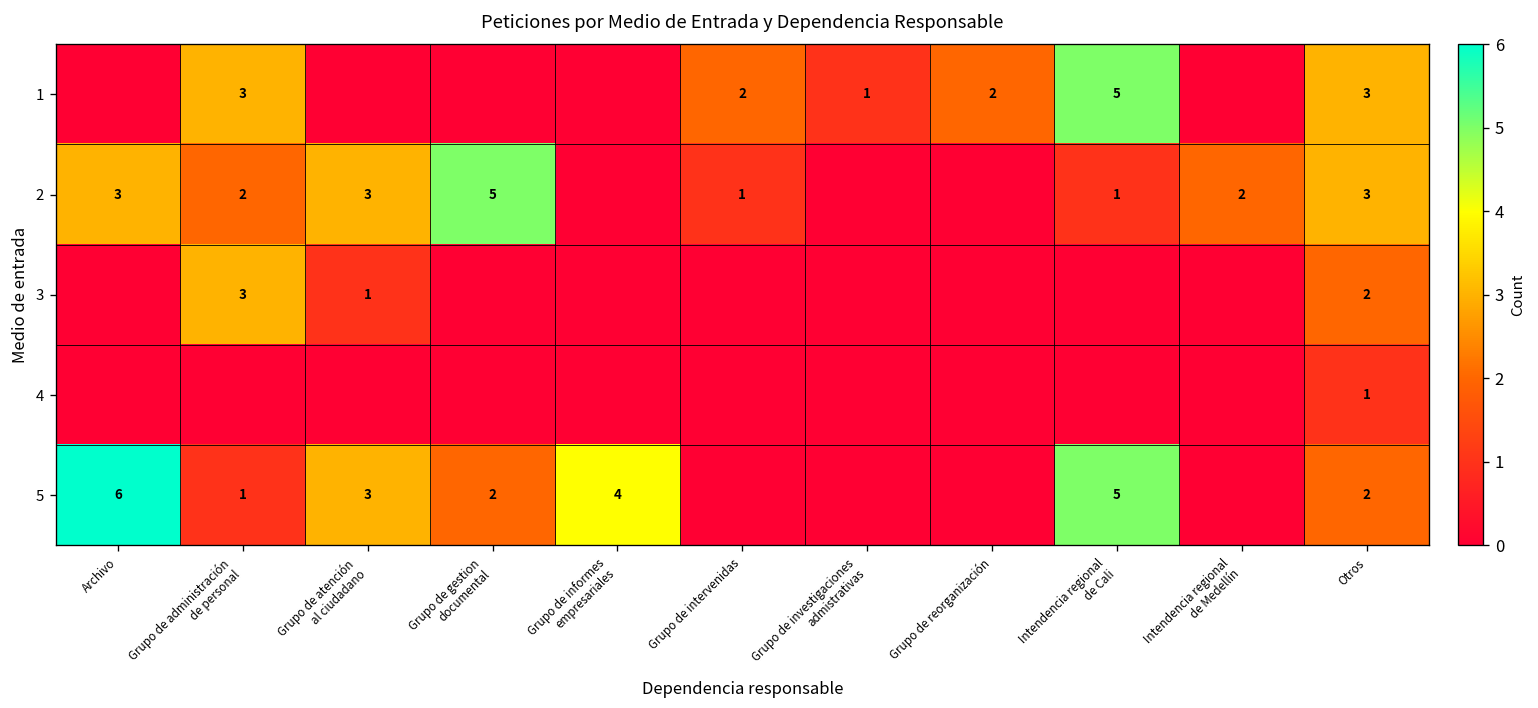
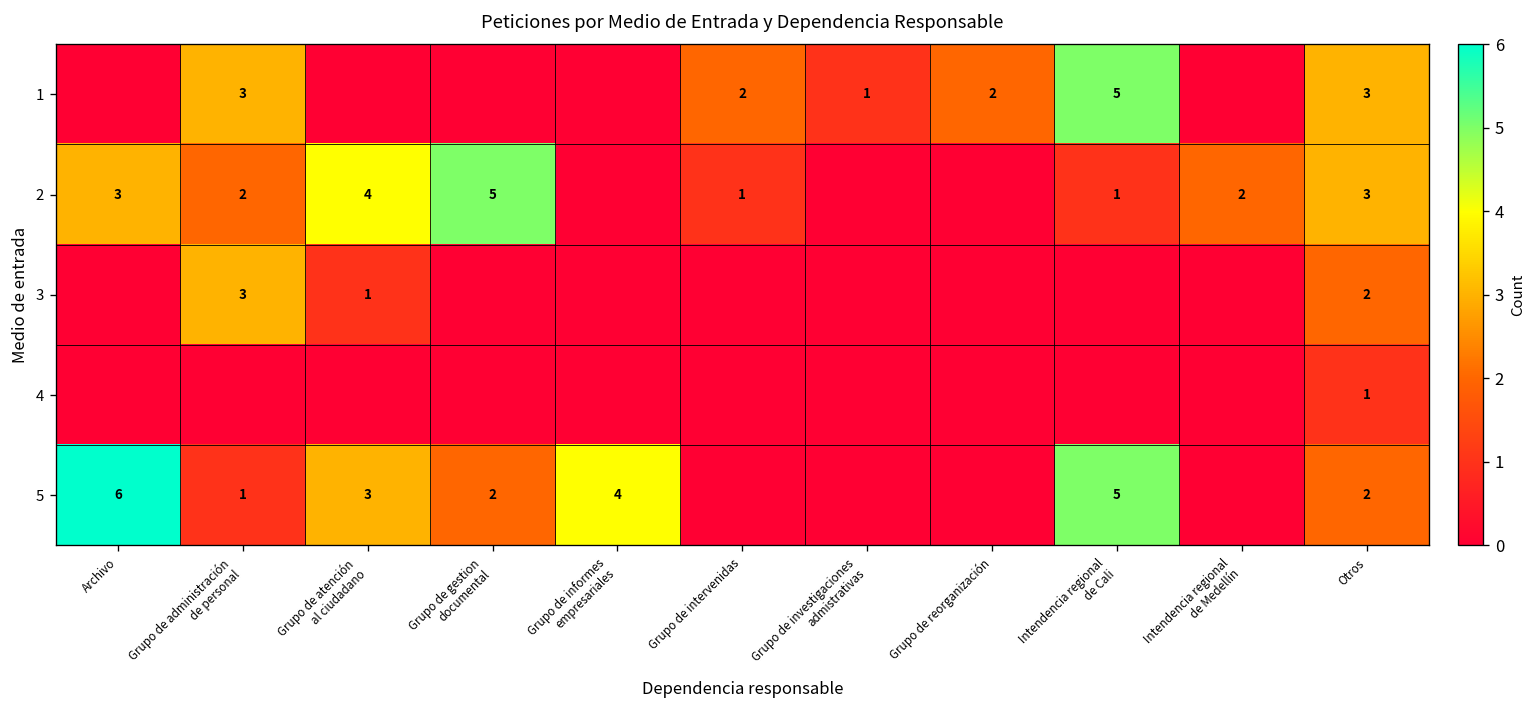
  {
    "1": {
      "Grupo de administración de personal": 3,
      "Grupo de intervenidas": 2,
      "Grupo de investigaciones admistrativas": 1,
      "Grupo de reorganización": 2,
      "Intendencia regional de Cali": 5,
      "Otros": 3
    },
    "2": {
      "Archivo": 3,
      "Grupo de administración de personal": 2,
-     "Grupo de atención al ciudadano": 3,
+     "Grupo de atención al ciudadano": 4,
      "Grupo de gestion documental": 5,
      "Grupo de intervenidas": 1,
      "Intendencia regional de Cali": 1,
      "Intendencia regional de Medellín": 2,
      "Otros": 3
    },
    "3": {
      "Grupo de administración de personal": 3,
      "Grupo de atención al ciudadano": 1,
      "Otros": 2
    },
    "4": {
      "Otros": 1
    },
    "5": {
      "Archivo": 6,
      "Grupo de administración de personal": 1,
      "Grupo de atención al ciudadano": 3,
      "Grupo de gestion documental": 2,
      "Grupo de informes empresariales": 4,
      "Intendencia regional de Cali": 5,
      "Otros": 2
    }
  }
